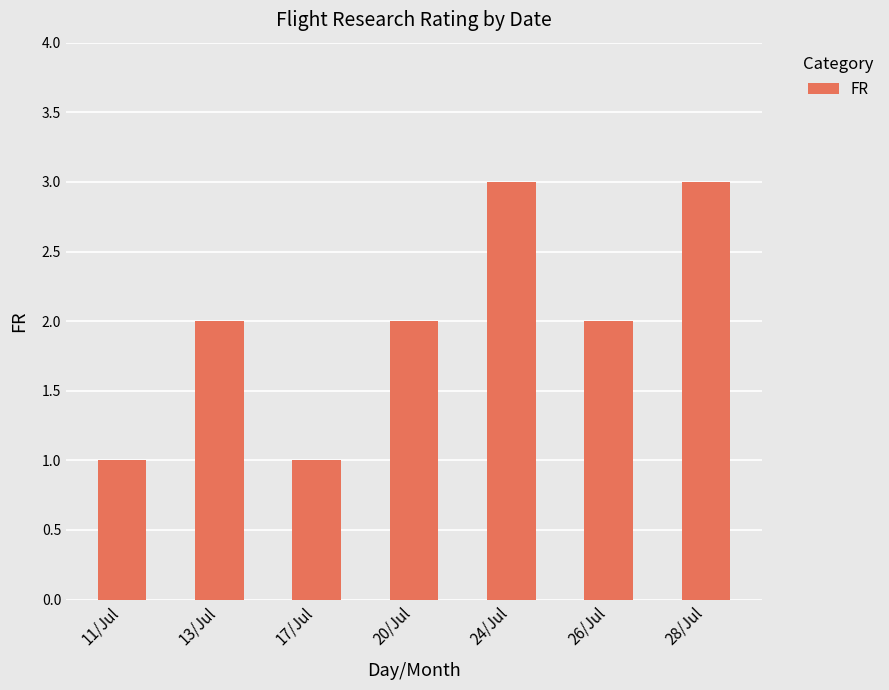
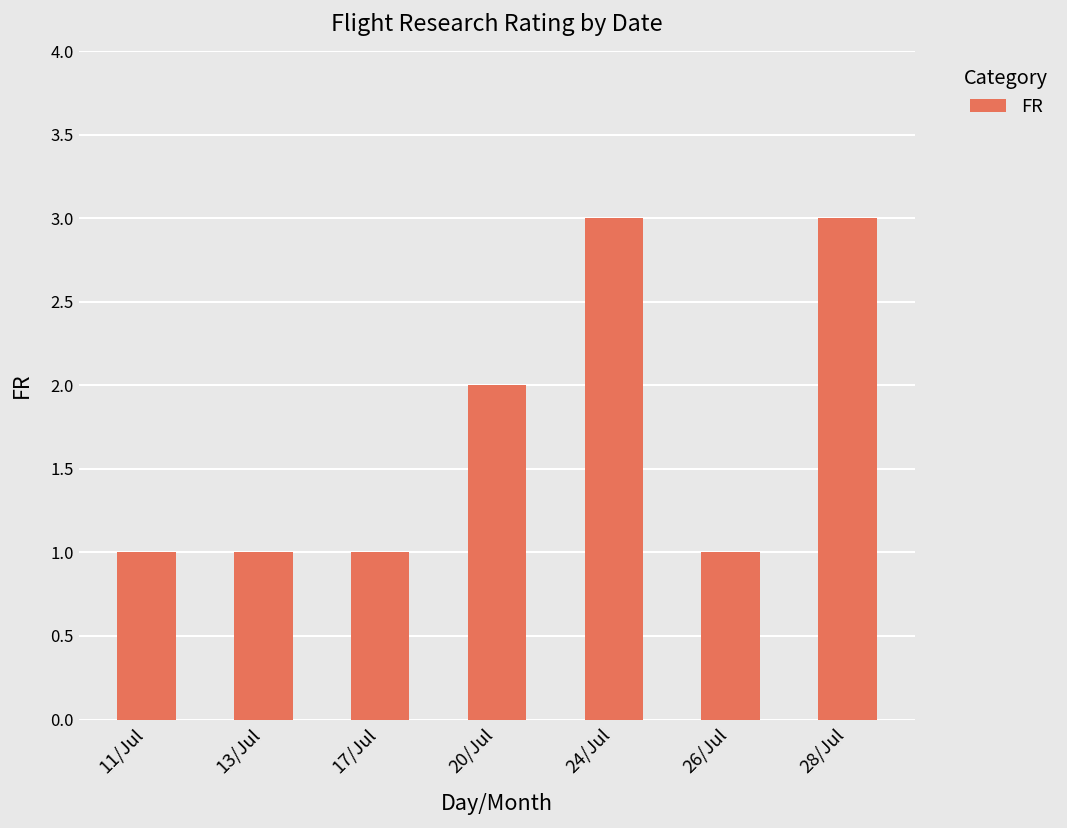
  {
    "11/Jul": 1,
-   "13/Jul": 2,
+   "13/Jul": 1,
    "17/Jul": 1,
    "20/Jul": 2,
    "24/Jul": 3,
-   "26/Jul": 2,
+   "26/Jul": 1,
    "28/Jul": 3
  }
